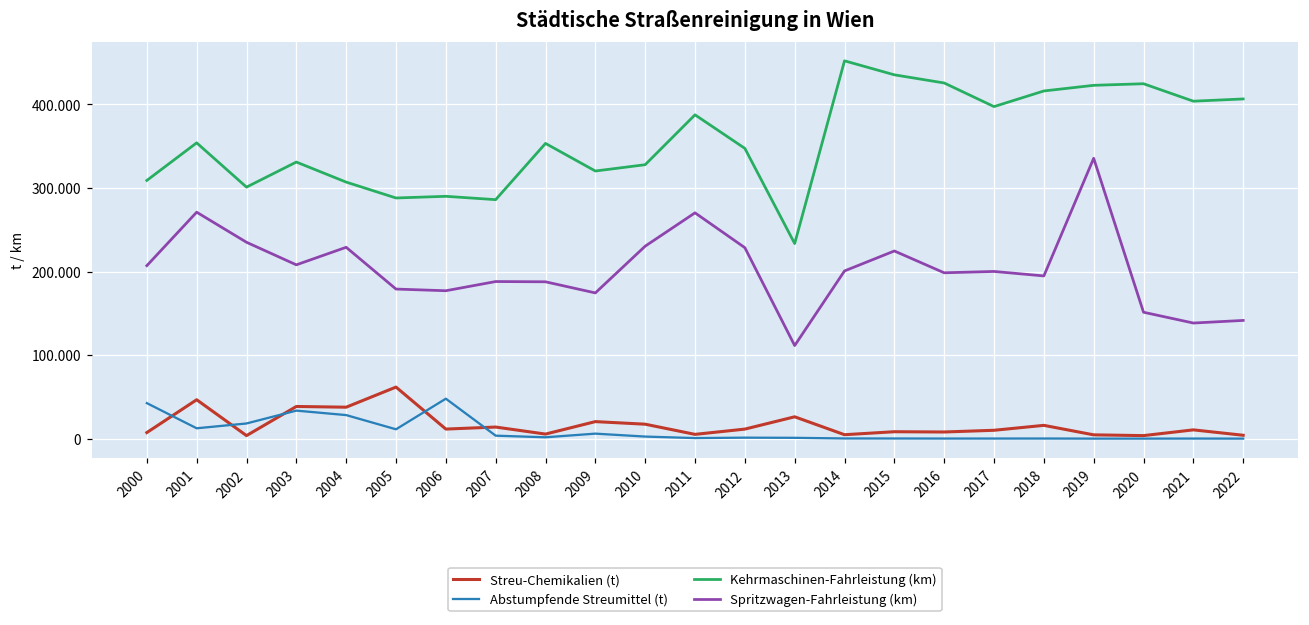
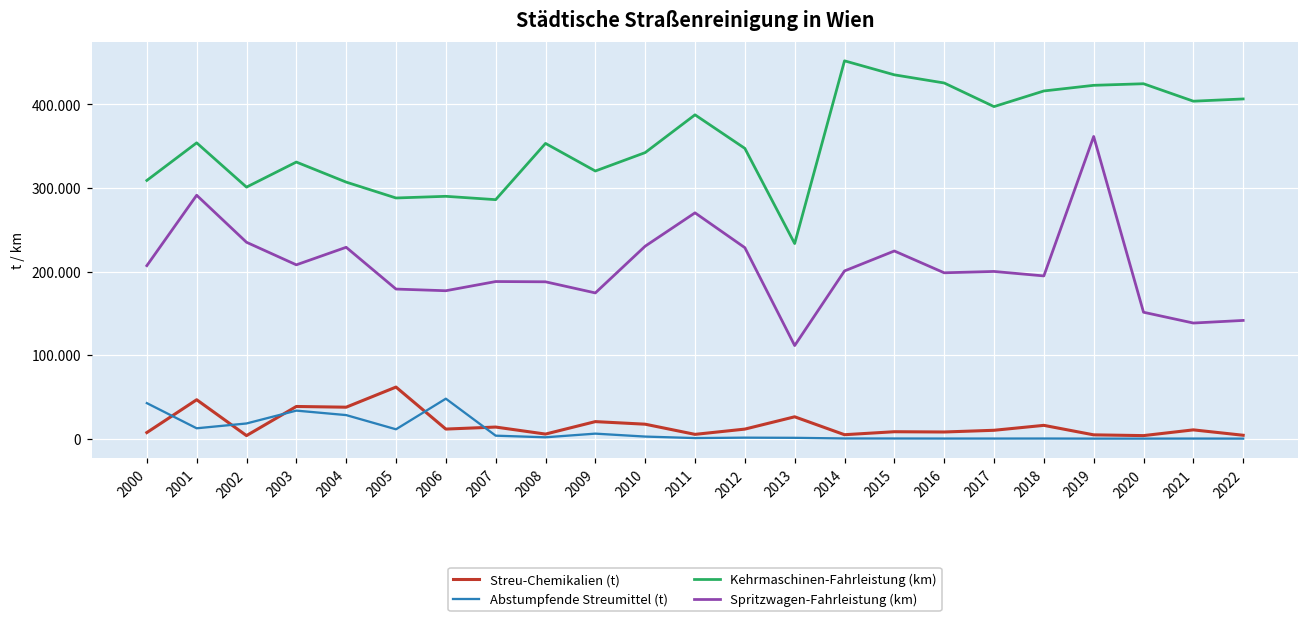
  {
    "Streu-Chemikalien (t)": {
      "2000": 10,
      "2001": 50,
      "2002": 0,
      "2003": 40,
      "2004": 40,
      "2005": 60,
      "2006": 10,
      "2007": 10,
      "2008": 10,
      "2009": 20,
      "2010": 20,
      "2011": 10,
      "2012": 10,
      "2013": 30,
      "2014": 0,
      "2015": 10,
      "2016": 10,
      "2017": 10,
      "2018": 20,
      "2019": 0,
      "2020": 0,
      "2021": 10,
      "2022": 0
    },
    "Abstumpfende Streumittel (t)": {
      "2000": 40,
      "2001": 10,
      "2002": 20,
      "2003": 30,
      "2004": 30,
      "2005": 10,
      "2006": 50,
      "2007": 0,
      "2008": 0,
      "2009": 10,
      "2010": 0,
      "2011": 0,
      "2012": 0,
      "2013": 0,
      "2014": 0,
      "2015": 0,
      "2016": 0,
      "2017": 0,
      "2018": 0,
      "2019": 0,
      "2020": 0,
      "2021": 0,
      "2022": 0
    },
    "Kehrmaschinen-Fahrleistung (km)": {
      "2000": 310,
      "2001": 350,
      "2002": 300,
      "2003": 330,
      "2004": 310,
      "2005": 290,
      "2006": 290,
      "2007": 290,
      "2008": 350,
      "2009": 320,
-     "2010": 330,
+     "2010": 340,
      "2011": 390,
      "2012": 350,
      "2013": 230,
      "2014": 450,
      "2015": 440,
      "2016": 430,
      "2017": 400,
      "2018": 420,
      "2019": 420,
      "2020": 420,
      "2021": 400,
      "2022": 410
    },
    "Spritzwagen-Fahrleistung (km)": {
      "2000": 210,
-     "2001": 270,
+     "2001": 290,
      "2002": 240,
      "2003": 210,
      "2004": 230,
      "2005": 180,
      "2006": 180,
      "2007": 190,
      "2008": 190,
      "2009": 170,
      "2010": 230,
      "2011": 270,
      "2012": 230,
      "2013": 110,
      "2014": 200,
      "2015": 220,
      "2016": 200,
      "2017": 200,
      "2018": 190,
-     "2019": 340,
+     "2019": 360,
      "2020": 150,
      "2021": 140,
      "2022": 140
    }
  }
